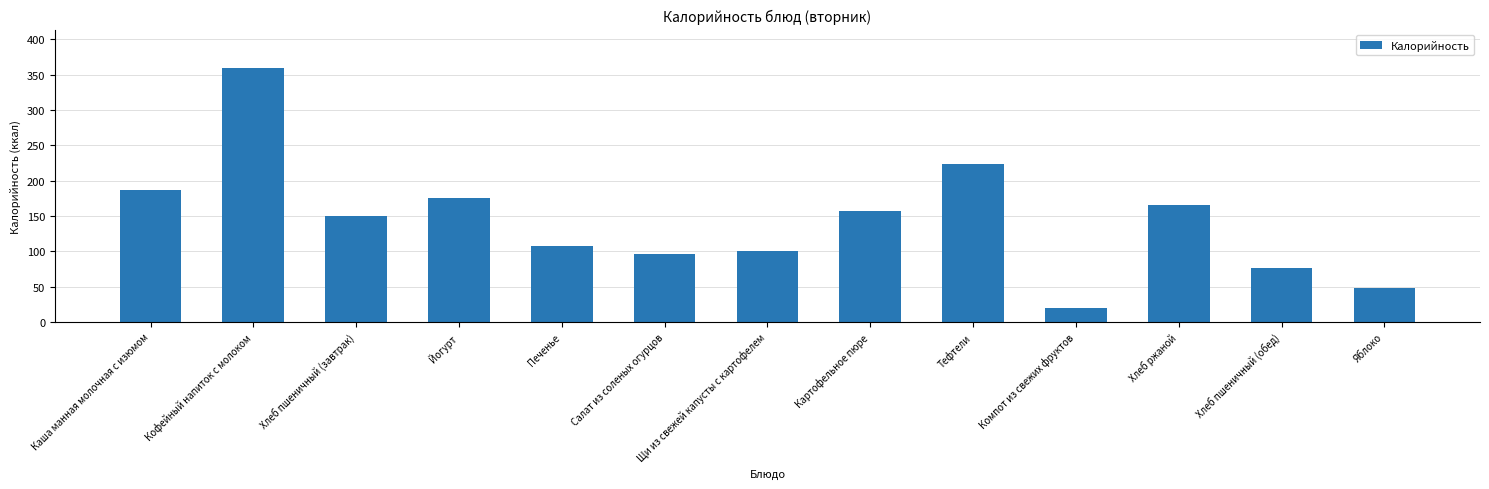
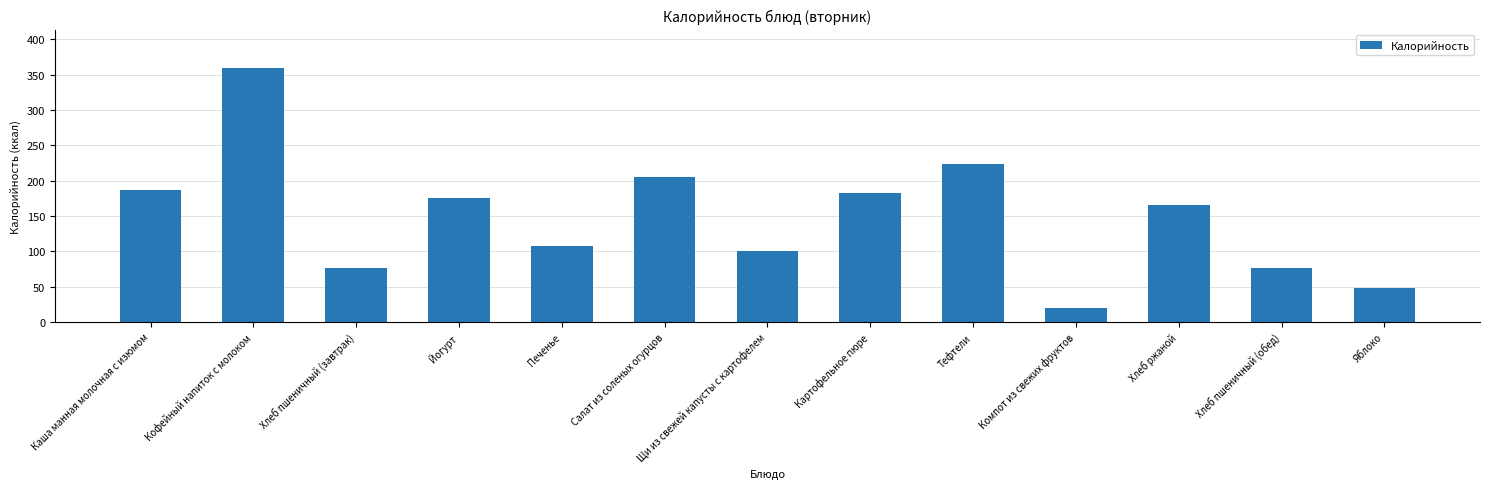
  {
    "Каша манная молочная с изюмом": 190,
    "Кофейный напиток с молоком": 360,
-   "Хлеб пшеничный (завтрак)": 150,
+   "Хлеб пшеничный (завтрак)": 80,
    "Йогурт": 180,
    "Печенье": 110,
-   "Салат из соленых огурцов": 100,
+   "Салат из соленых огурцов": 210,
    "Щи из свежей капусты с картофелем": 100,
-   "Картофельное пюре": 160,
+   "Картофельное пюре": 180,
    "Тефтели": 220,
    "Компот из свежих фруктов": 20,
    "Хлеб ржаной": 170,
    "Хлеб пшеничный (обед)": 80,
    "Яблоко": 50
  }
